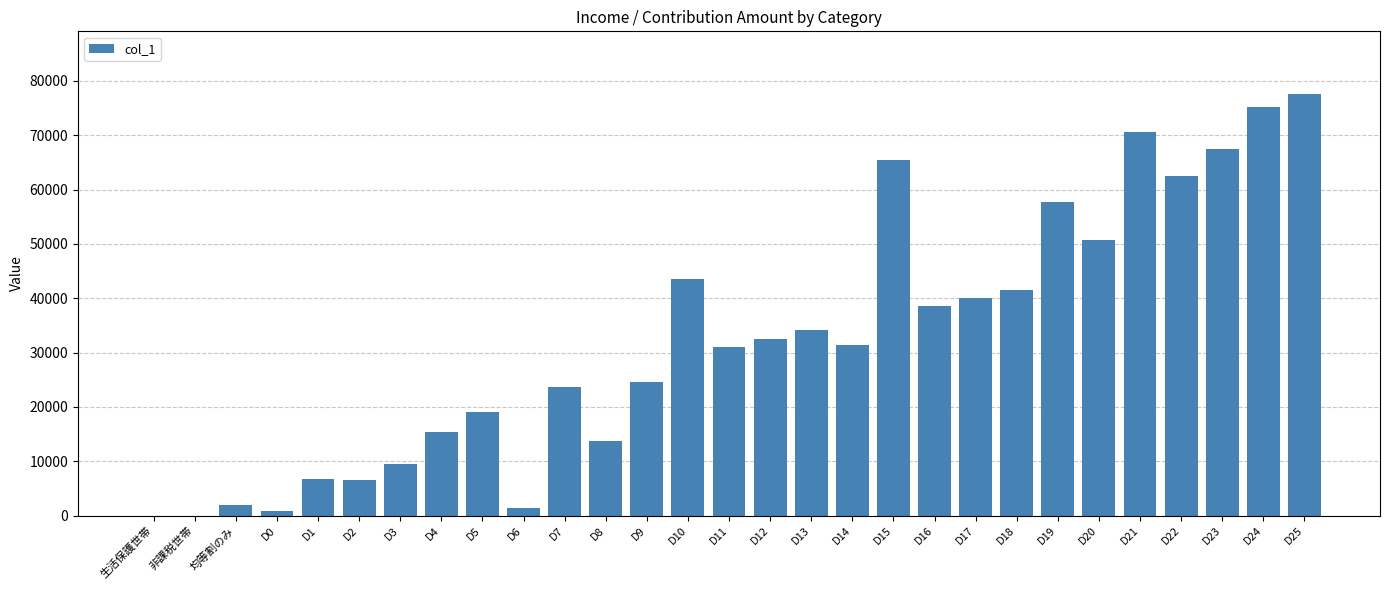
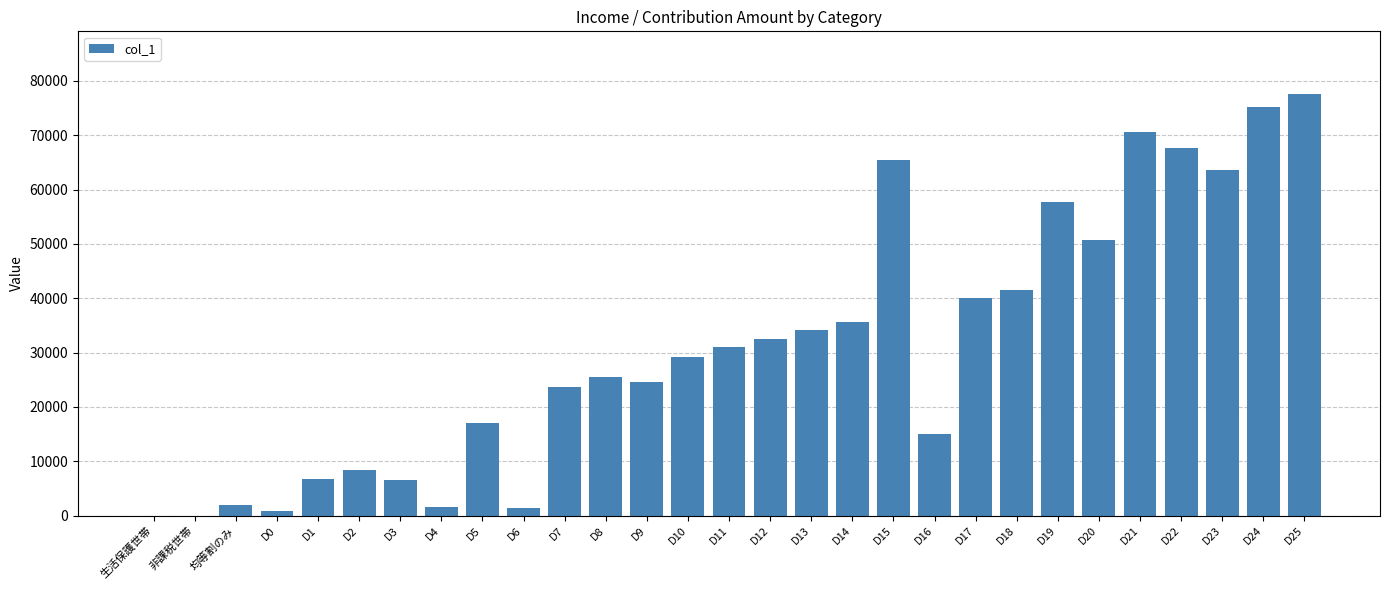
  {
    "生活保護世帯": 0,
    "非課税世帯": 0,
    "均等割のみ": 2000,
    "D0": 1000,
    "D1": 7000,
-   "D2": 6000,
-   "D3": 9000,
-   "D4": 15000,
-   "D5": 19000,
+   "D2": 8000,
+   "D3": 7000,
+   "D4": 2000,
+   "D5": 17000,
    "D6": 1000,
    "D7": 24000,
-   "D8": 14000,
+   "D8": 26000,
    "D9": 25000,
-   "D10": 44000,
+   "D10": 29000,
    "D11": 31000,
    "D12": 33000,
    "D13": 34000,
-   "D14": 31000,
+   "D14": 36000,
    "D15": 66000,
-   "D16": 39000,
+   "D16": 15000,
    "D17": 40000,
    "D18": 41000,
    "D19": 58000,
    "D20": 51000,
    "D21": 71000,
-   "D22": 63000,
-   "D23": 68000,
+   "D22": 68000,
+   "D23": 64000,
    "D24": 75000,
    "D25": 78000
  }
